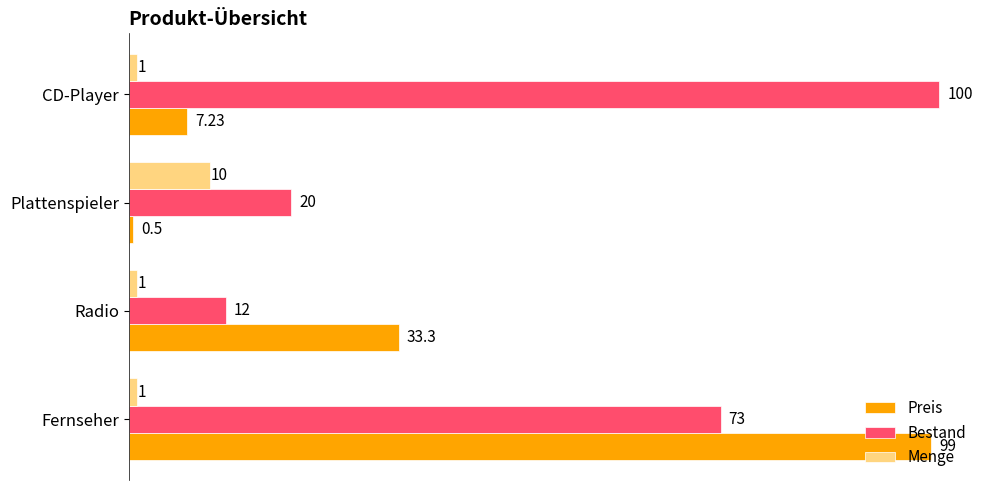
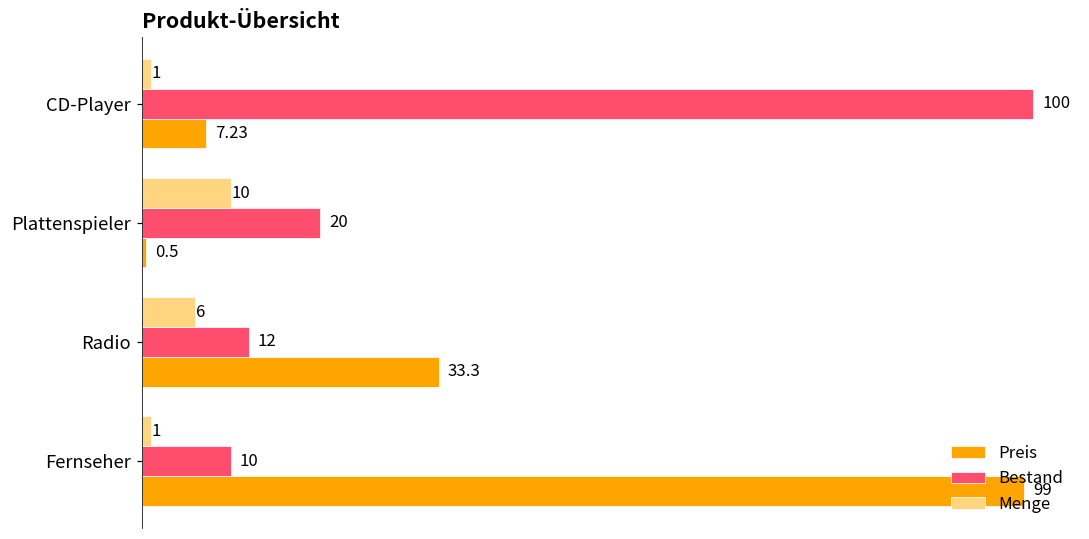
  {
    "Preis": {
      "CD-Player": 7.23,
      "Plattenspieler": 0.5,
      "Radio": 33.3,
      "Fernseher": 99
    },
    "Bestand": {
      "CD-Player": 100,
      "Plattenspieler": 20,
      "Radio": 12,
-     "Fernseher": 73
+     "Fernseher": 10
    },
    "Menge": {
      "CD-Player": 1,
      "Plattenspieler": 10,
-     "Radio": 1,
+     "Radio": 6,
      "Fernseher": 1
    }
  }
